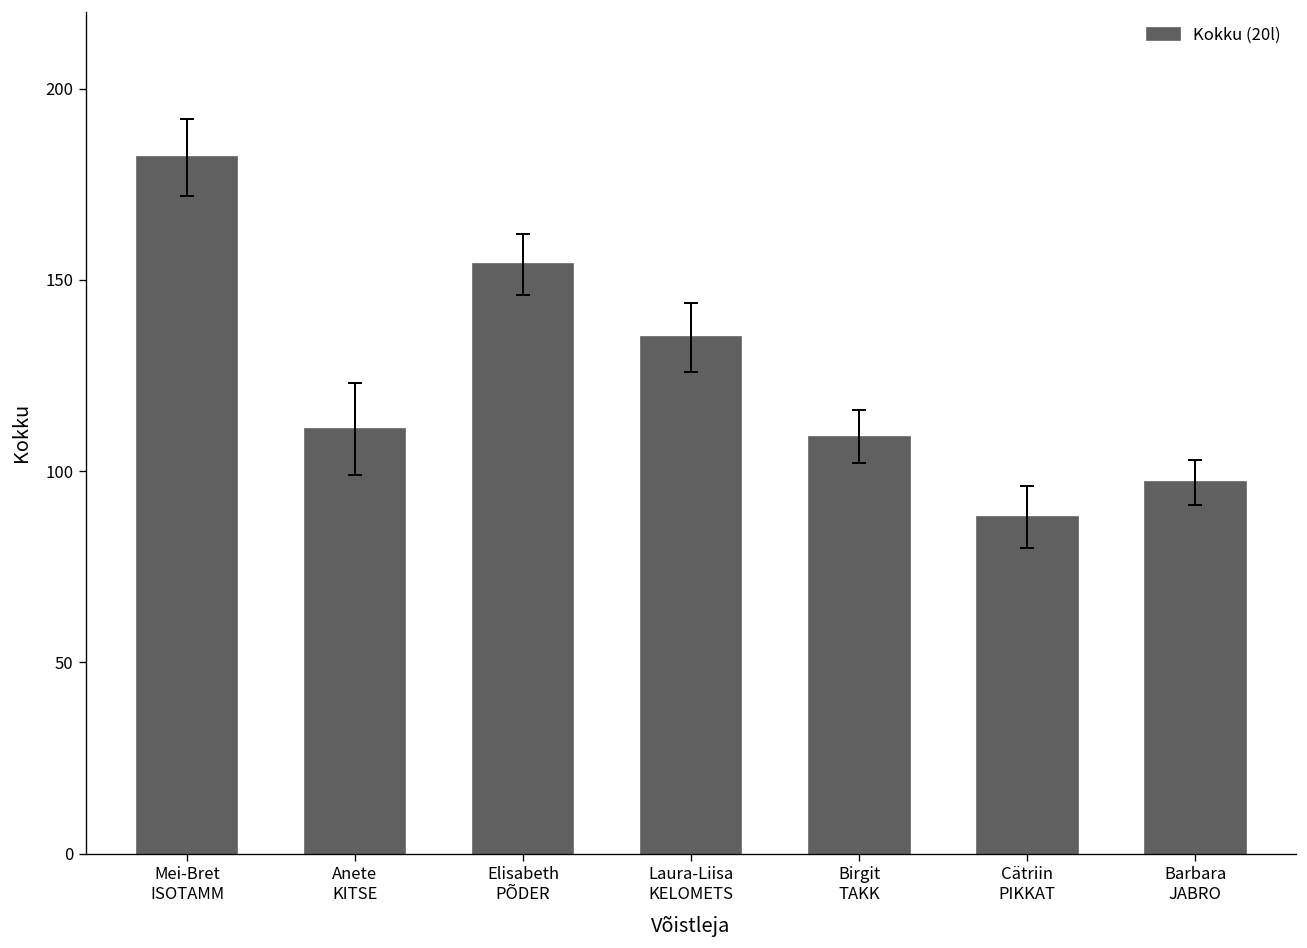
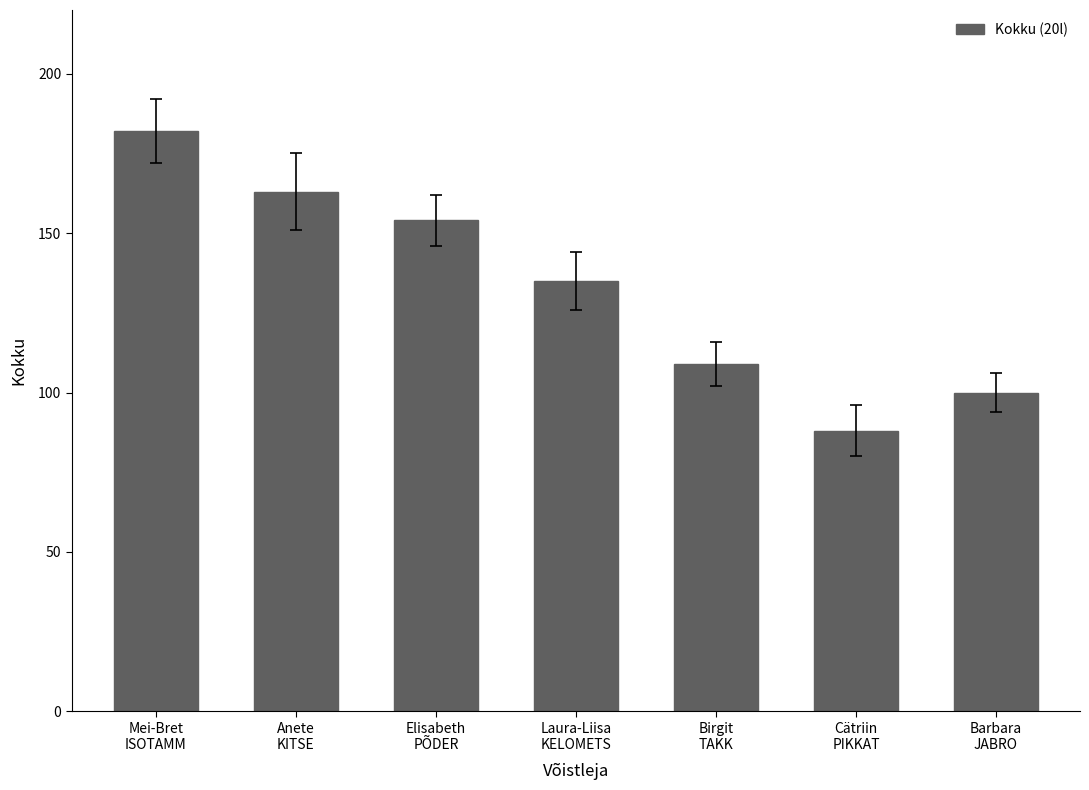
  {
    "Kokku (20l)": {
      "Mei-Bret ISOTAMM": 182,
-     "Anete KITSE": 111,
+     "Anete KITSE": 163,
      "Elisabeth PÕDER": 154,
      "Laura-Liisa KELOMETS": 135,
      "Birgit TAKK": 109,
      "Cätriin PIKKAT": 88,
-     "Barbara JABRO": 97
+     "Barbara JABRO": 100
    }
  }
